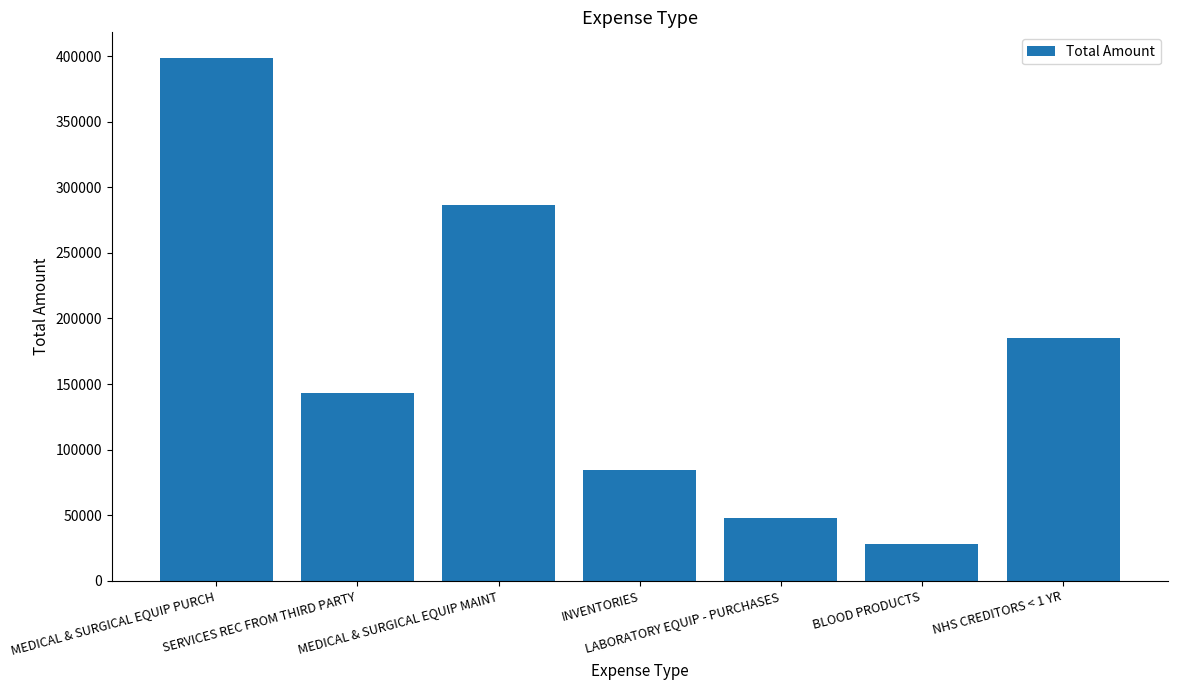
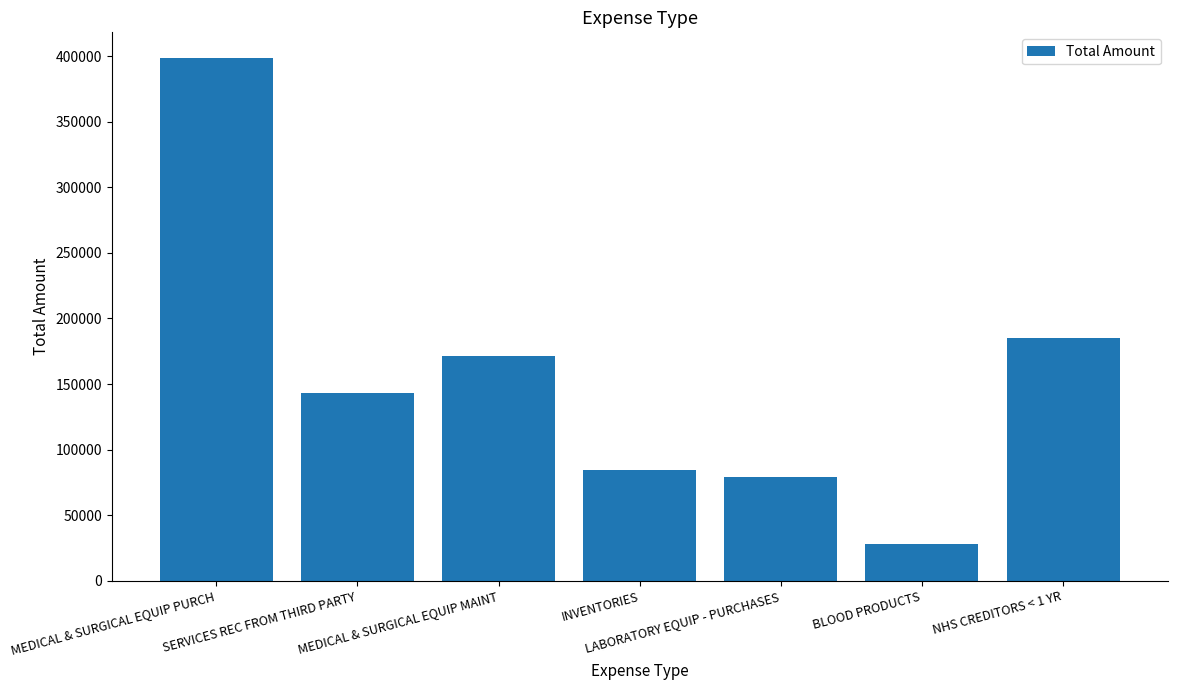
  {
    "MEDICAL & SURGICAL EQUIP PURCH": 398000,
    "SERVICES REC FROM THIRD PARTY": 143000,
-   "MEDICAL & SURGICAL EQUIP MAINT": 286000,
+   "MEDICAL & SURGICAL EQUIP MAINT": 172000,
    "INVENTORIES": 84000,
-   "LABORATORY EQUIP - PURCHASES": 48000,
+   "LABORATORY EQUIP - PURCHASES": 79000,
    "BLOOD PRODUCTS": 28000,
    "NHS CREDITORS < 1 YR": 185000
  }
